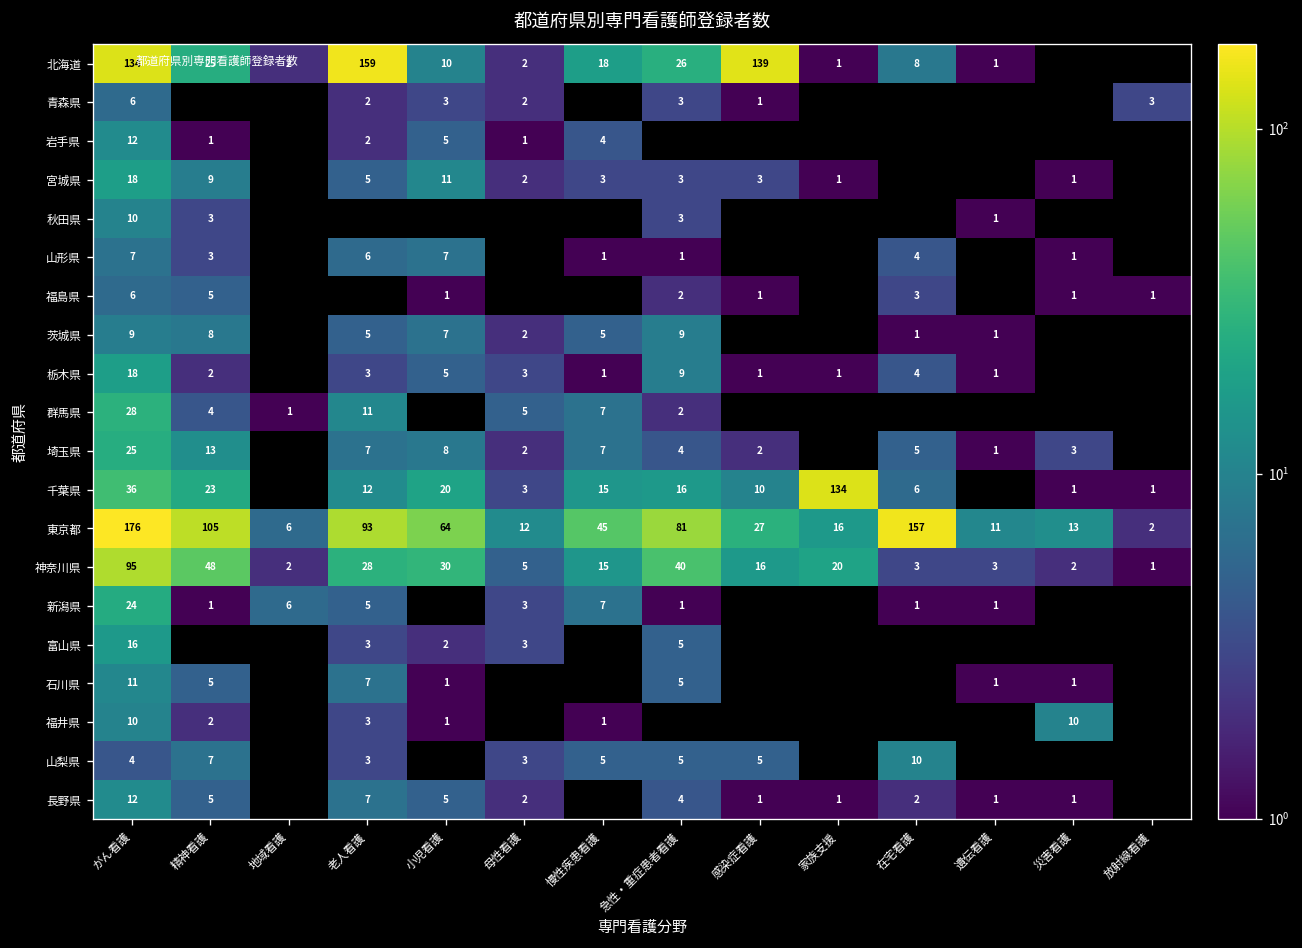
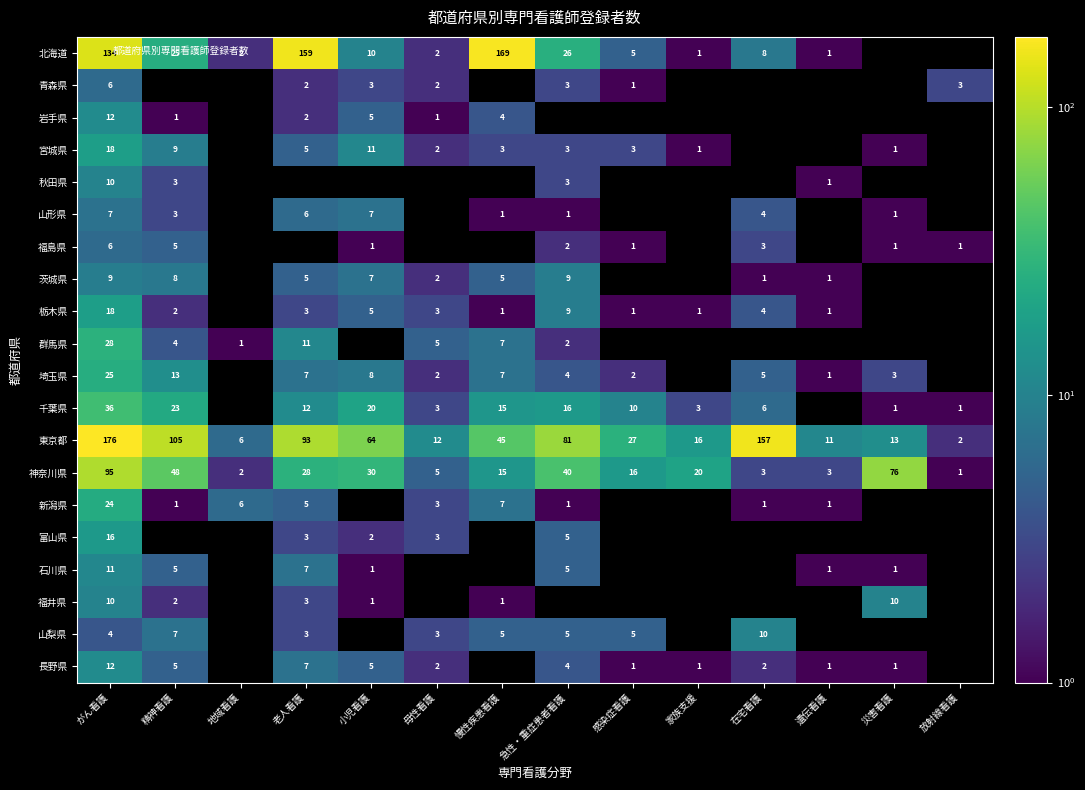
  {
    "北海道": {
      "老人看護": 159,
      "小児看護": 10,
      "母性看護": 2,
-     "慢性疾患看護": 18,
+     "慢性疾患看護": 169,
      "急性・重症患者看護": 26,
-     "感染症看護": 139,
+     "感染症看護": 5,
      "家族支援": 1,
      "在宅看護": 8,
      "遺伝看護": 1
    },
    "青森県": {
      "がん看護": 6,
      "老人看護": 2,
      "小児看護": 3,
      "母性看護": 2,
      "急性・重症患者看護": 3,
      "感染症看護": 1,
      "放射線看護": 3
    },
    "岩手県": {
      "がん看護": 12,
      "精神看護": 1,
      "老人看護": 2,
      "小児看護": 5,
      "母性看護": 1,
      "慢性疾患看護": 4
    },
    "宮城県": {
      "がん看護": 18,
      "精神看護": 9,
      "老人看護": 5,
      "小児看護": 11,
      "母性看護": 2,
      "慢性疾患看護": 3,
      "急性・重症患者看護": 3,
      "感染症看護": 3,
      "家族支援": 1,
      "災害看護": 1
    },
    "秋田県": {
      "がん看護": 10,
      "精神看護": 3,
      "急性・重症患者看護": 3,
      "遺伝看護": 1
    },
    "山形県": {
      "がん看護": 7,
      "精神看護": 3,
      "老人看護": 6,
      "小児看護": 7,
      "慢性疾患看護": 1,
      "急性・重症患者看護": 1,
      "在宅看護": 4,
      "災害看護": 1
    },
    "福島県": {
      "がん看護": 6,
      "精神看護": 5,
      "小児看護": 1,
      "急性・重症患者看護": 2,
      "感染症看護": 1,
      "在宅看護": 3,
      "災害看護": 1,
      "放射線看護": 1
    },
    "茨城県": {
      "がん看護": 9,
      "精神看護": 8,
      "老人看護": 5,
      "小児看護": 7,
      "母性看護": 2,
      "慢性疾患看護": 5,
      "急性・重症患者看護": 9,
      "在宅看護": 1,
      "遺伝看護": 1
    },
    "栃木県": {
      "がん看護": 18,
      "精神看護": 2,
      "老人看護": 3,
      "小児看護": 5,
      "母性看護": 3,
      "慢性疾患看護": 1,
      "急性・重症患者看護": 9,
      "感染症看護": 1,
      "家族支援": 1,
      "在宅看護": 4,
      "遺伝看護": 1
    },
    "群馬県": {
      "がん看護": 28,
      "精神看護": 4,
      "地域看護": 1,
      "老人看護": 11,
      "母性看護": 5,
      "慢性疾患看護": 7,
      "急性・重症患者看護": 2
    },
    "埼玉県": {
      "がん看護": 25,
      "精神看護": 13,
      "老人看護": 7,
      "小児看護": 8,
      "母性看護": 2,
      "慢性疾患看護": 7,
      "急性・重症患者看護": 4,
      "感染症看護": 2,
      "在宅看護": 5,
      "遺伝看護": 1,
      "災害看護": 3
    },
    "千葉県": {
      "がん看護": 36,
      "精神看護": 23,
      "老人看護": 12,
      "小児看護": 20,
      "母性看護": 3,
      "慢性疾患看護": 15,
      "急性・重症患者看護": 16,
      "感染症看護": 10,
-     "家族支援": 134,
+     "家族支援": 3,
      "在宅看護": 6,
      "災害看護": 1,
      "放射線看護": 1
    },
    "東京都": {
      "がん看護": 176,
      "精神看護": 105,
      "地域看護": 6,
      "老人看護": 93,
      "小児看護": 64,
      "母性看護": 12,
      "慢性疾患看護": 45,
      "急性・重症患者看護": 81,
      "感染症看護": 27,
      "家族支援": 16,
      "在宅看護": 157,
      "遺伝看護": 11,
      "災害看護": 13,
      "放射線看護": 2
    },
    "神奈川県": {
      "がん看護": 95,
      "精神看護": 48,
      "地域看護": 2,
      "老人看護": 28,
      "小児看護": 30,
      "母性看護": 5,
      "慢性疾患看護": 15,
      "急性・重症患者看護": 40,
      "感染症看護": 16,
      "家族支援": 20,
      "在宅看護": 3,
      "遺伝看護": 3,
-     "災害看護": 2,
+     "災害看護": 76,
      "放射線看護": 1
    },
    "新潟県": {
      "がん看護": 24,
      "精神看護": 1,
      "地域看護": 6,
      "老人看護": 5,
      "母性看護": 3,
      "慢性疾患看護": 7,
      "急性・重症患者看護": 1,
      "在宅看護": 1,
      "遺伝看護": 1
    },
    "富山県": {
      "がん看護": 16,
      "老人看護": 3,
      "小児看護": 2,
      "母性看護": 3,
      "急性・重症患者看護": 5
    },
    "石川県": {
      "がん看護": 11,
      "精神看護": 5,
      "老人看護": 7,
      "小児看護": 1,
      "急性・重症患者看護": 5,
      "遺伝看護": 1,
      "災害看護": 1
    },
    "福井県": {
      "がん看護": 10,
      "精神看護": 2,
      "老人看護": 3,
      "小児看護": 1,
      "慢性疾患看護": 1,
      "災害看護": 10
    },
    "山梨県": {
      "がん看護": 4,
      "精神看護": 7,
      "老人看護": 3,
      "母性看護": 3,
      "慢性疾患看護": 5,
      "急性・重症患者看護": 5,
      "感染症看護": 5,
      "在宅看護": 10
    },
    "長野県": {
      "がん看護": 12,
      "精神看護": 5,
      "老人看護": 7,
      "小児看護": 5,
      "母性看護": 2,
      "急性・重症患者看護": 4,
      "感染症看護": 1,
      "家族支援": 1,
      "在宅看護": 2,
      "遺伝看護": 1,
      "災害看護": 1
    }
  }
